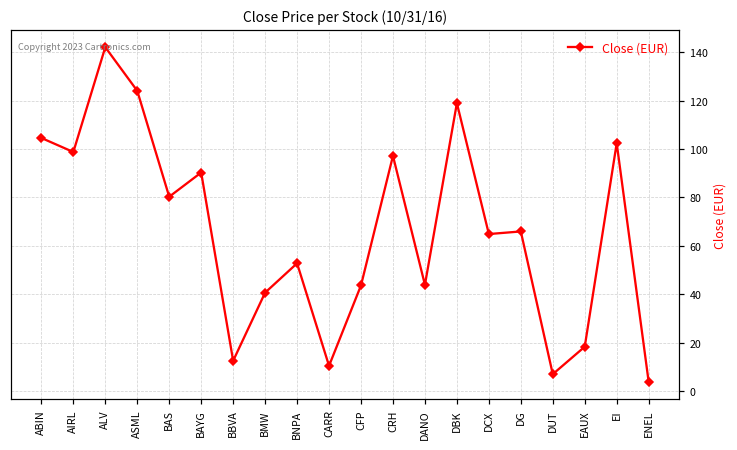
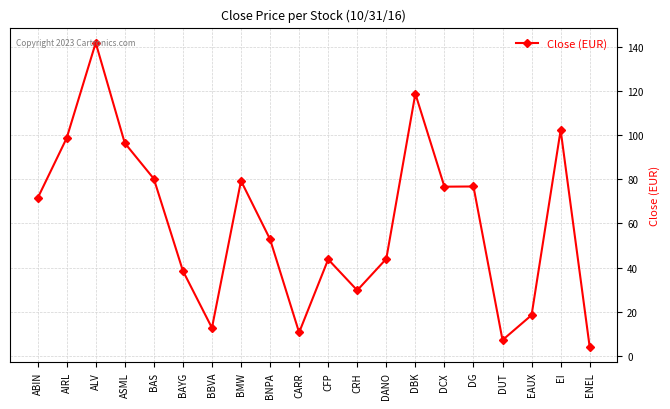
  {
-   "ABIN": 105,
+   "ABIN": 71,
    "AIRL": 99,
-   "ASML": 124,
+   "ASML": 97,
    "BAS": 80,
-   "BAYG": 90,
+   "BAYG": 39,
    "BBVA": 13,
-   "BMW": 41,
+   "BMW": 79,
    "BNPA": 53,
    "CARR": 11,
    "CFP": 44,
-   "CRH": 97,
+   "CRH": 30,
    "DANO": 44,
    "DBK": 119,
-   "DCX": 65,
-   "DG": 66,
+   "DCX": 77,
+   "DG": 77,
    "DUT": 7,
    "EAUX": 18,
    "EI": 102,
    "ENEL": 4
  }
